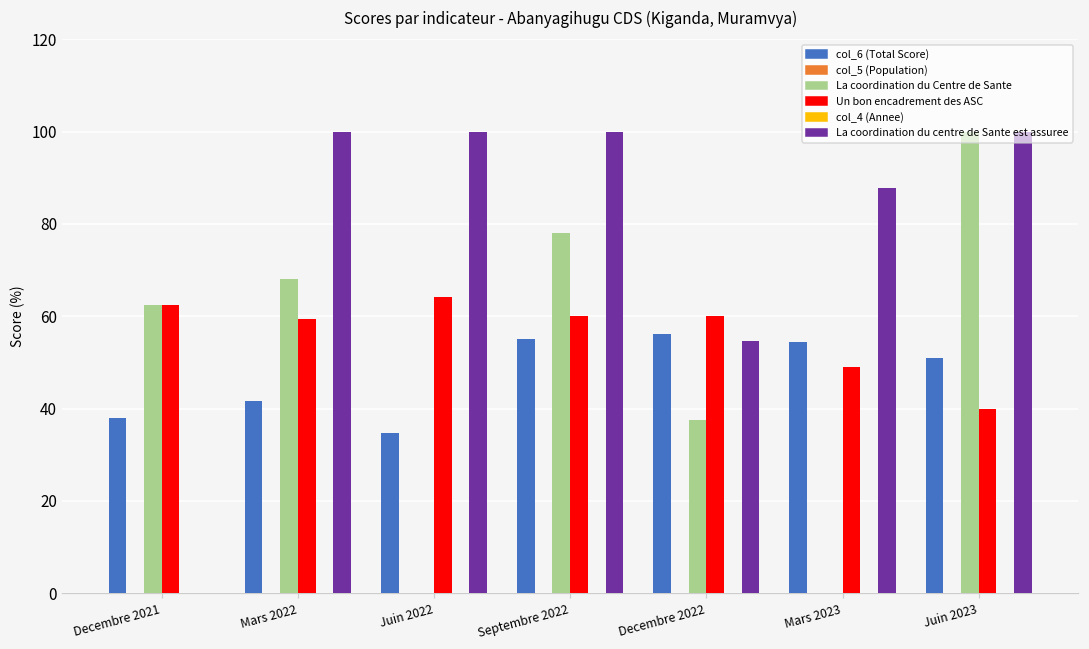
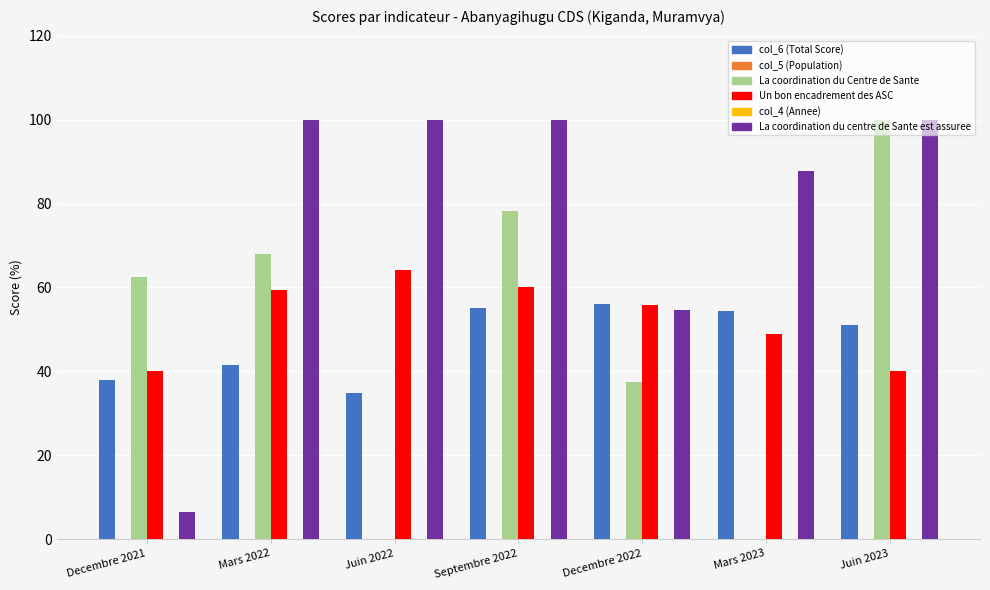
  {
    "La coordination du Centre de Sante": {
      "Decembre 2021": 63,
      "Mars 2022": 68,
      "Juin 2022": 0,
      "Septembre 2022": 78,
      "Decembre 2022": 38,
      "Mars 2023": 0
    },
    "Un bon encadrement des ASC": {
-     "Decembre 2021": 62,
+     "Decembre 2021": 40,
      "Mars 2022": 59,
      "Juin 2022": 64,
      "Septembre 2022": 60,
-     "Decembre 2022": 60,
+     "Decembre 2022": 56,
      "Mars 2023": 49,
      "Juin 2023": 40
    },
    "La coordination du centre de Sante est assuree": {
-     "Decembre 2021": 0,
+     "Decembre 2021": 7,
      "Mars 2022": 100,
      "Juin 2022": 100,
      "Septembre 2022": 100,
      "Decembre 2022": 55,
      "Mars 2023": 88
    }
  }
